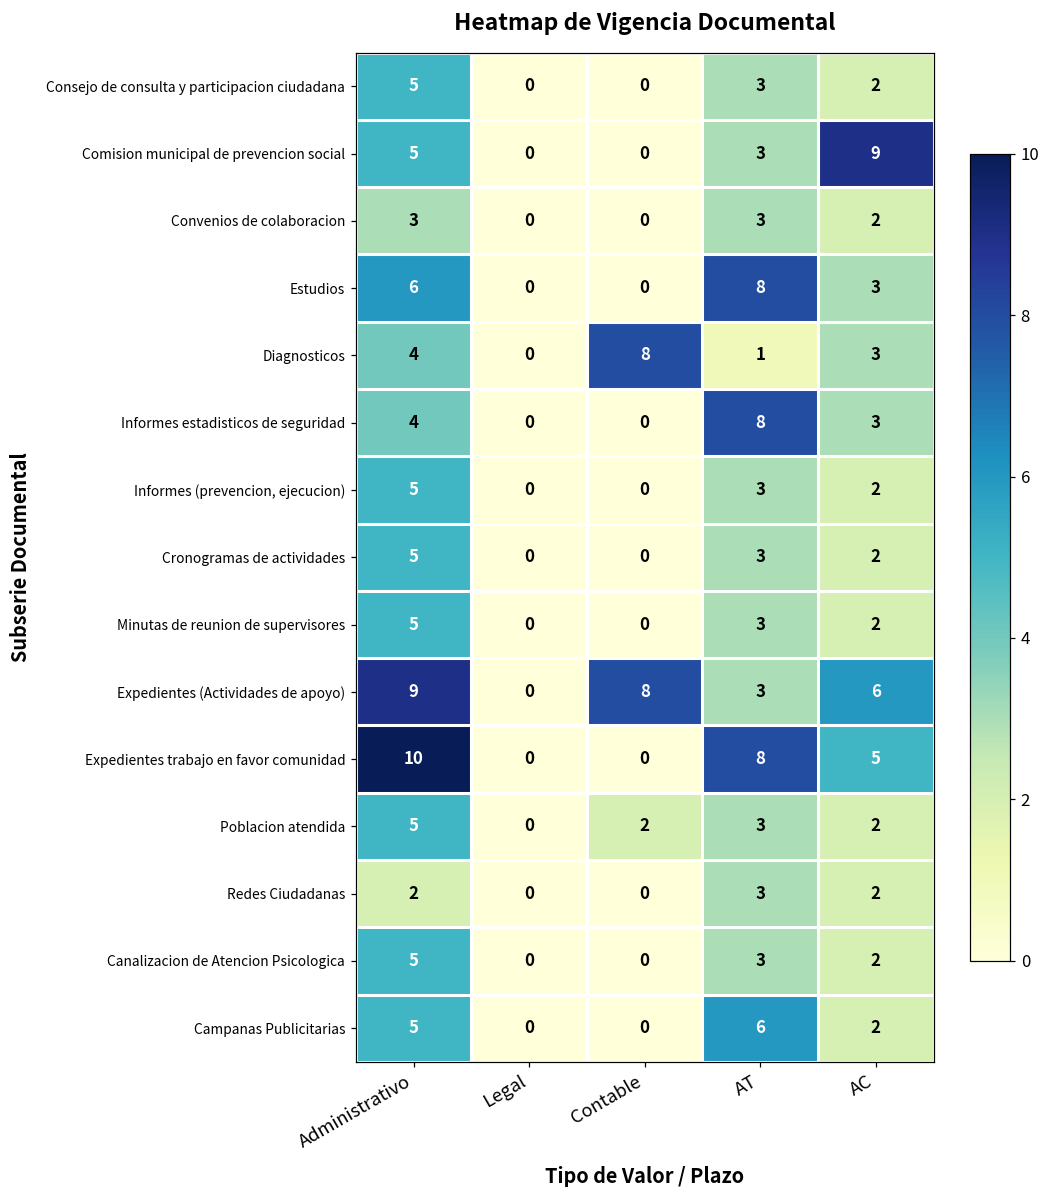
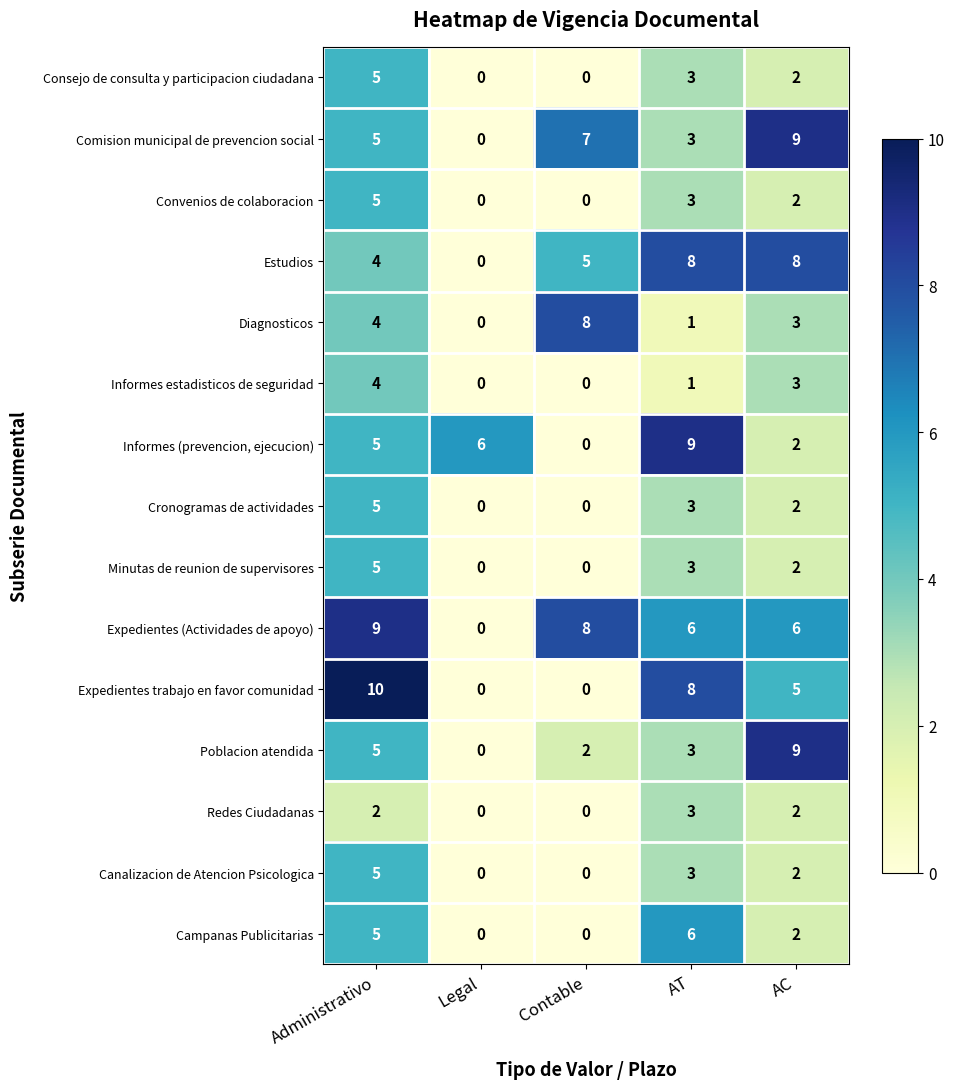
  {
    "Consejo de consulta y participacion ciudadana": {
      "Administrativo": 5,
      "Legal": 0,
      "Contable": 0,
      "AT": 3,
      "AC": 2
    },
    "Comision municipal de prevencion social": {
      "Administrativo": 5,
      "Legal": 0,
-     "Contable": 0,
+     "Contable": 7,
      "AT": 3,
      "AC": 9
    },
    "Convenios de colaboracion": {
-     "Administrativo": 3,
+     "Administrativo": 5,
      "Legal": 0,
      "Contable": 0,
      "AT": 3,
      "AC": 2
    },
    "Estudios": {
-     "Administrativo": 6,
+     "Administrativo": 4,
      "Legal": 0,
-     "Contable": 0,
+     "Contable": 5,
      "AT": 8,
-     "AC": 3
+     "AC": 8
    },
    "Diagnosticos": {
      "Administrativo": 4,
      "Legal": 0,
      "Contable": 8,
      "AT": 1,
      "AC": 3
    },
    "Informes estadisticos de seguridad": {
      "Administrativo": 4,
      "Legal": 0,
      "Contable": 0,
-     "AT": 8,
+     "AT": 1,
      "AC": 3
    },
    "Informes (prevencion, ejecucion)": {
      "Administrativo": 5,
-     "Legal": 0,
+     "Legal": 6,
      "Contable": 0,
-     "AT": 3,
+     "AT": 9,
      "AC": 2
    },
    "Cronogramas de actividades": {
      "Administrativo": 5,
      "Legal": 0,
      "Contable": 0,
      "AT": 3,
      "AC": 2
    },
    "Minutas de reunion de supervisores": {
      "Administrativo": 5,
      "Legal": 0,
      "Contable": 0,
      "AT": 3,
      "AC": 2
    },
    "Expedientes (Actividades de apoyo)": {
      "Administrativo": 9,
      "Legal": 0,
      "Contable": 8,
-     "AT": 3,
+     "AT": 6,
      "AC": 6
    },
    "Expedientes trabajo en favor comunidad": {
      "Administrativo": 10,
      "Legal": 0,
      "Contable": 0,
      "AT": 8,
      "AC": 5
    },
    "Poblacion atendida": {
      "Administrativo": 5,
      "Legal": 0,
      "Contable": 2,
      "AT": 3,
-     "AC": 2
+     "AC": 9
    },
    "Redes Ciudadanas": {
      "Administrativo": 2,
      "Legal": 0,
      "Contable": 0,
      "AT": 3,
      "AC": 2
    },
    "Canalizacion de Atencion Psicologica": {
      "Administrativo": 5,
      "Legal": 0,
      "Contable": 0,
      "AT": 3,
      "AC": 2
    },
    "Campanas Publicitarias": {
      "Administrativo": 5,
      "Legal": 0,
      "Contable": 0,
      "AT": 6,
      "AC": 2
    }
  }
